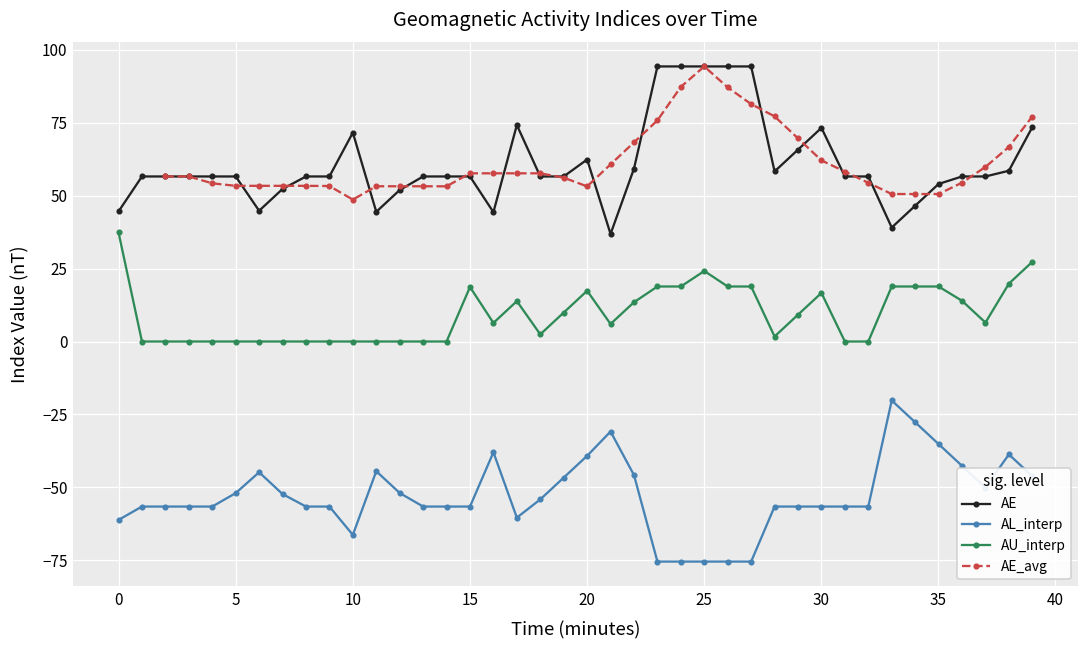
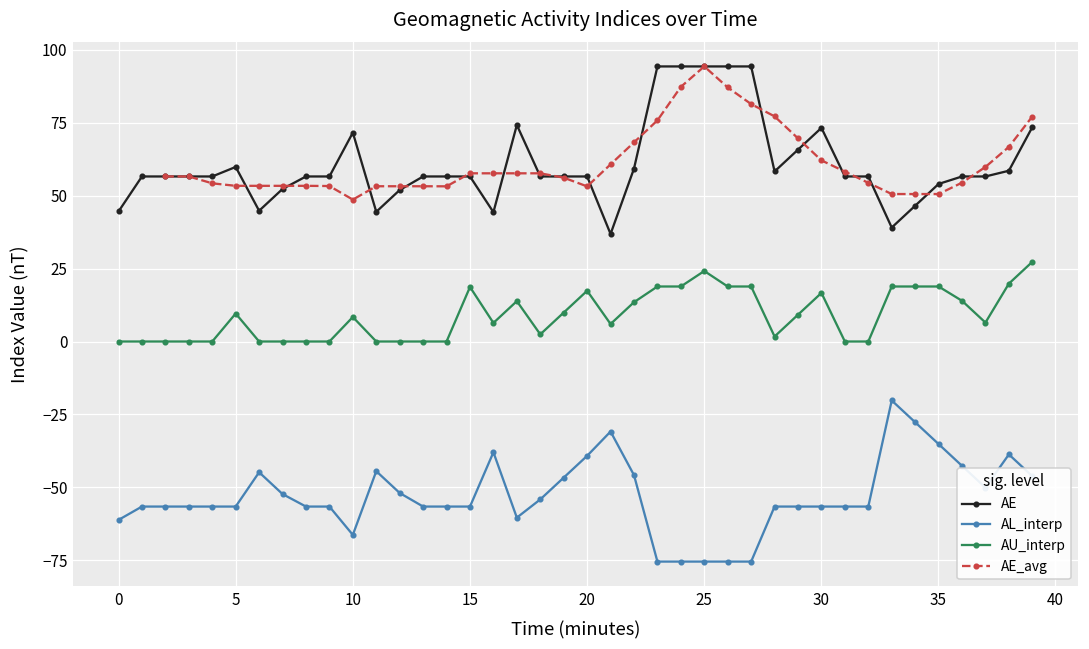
  {
    "AE": {
      "0": 45,
-     "5": 57,
+     "5": 60,
      "10": 72,
      "15": 57,
-     "20": 62
+     "20": 57
    },
    "AL_interp": {
      "0": -61,
-     "5": -52,
+     "5": -57,
      "10": -66,
      "15": -57,
      "20": -39,
      "25": -75
    },
    "AU_interp": {
-     "0": 37,
-     "5": 0,
-     "10": 0,
+     "0": 0,
+     "5": 10,
+     "10": 8,
      "15": 19,
      "20": 17,
      "25": 24
    },
    "AE_avg": {
      "5": 53,
      "10": 49,
      "15": 58,
      "20": 53
    }
  }
